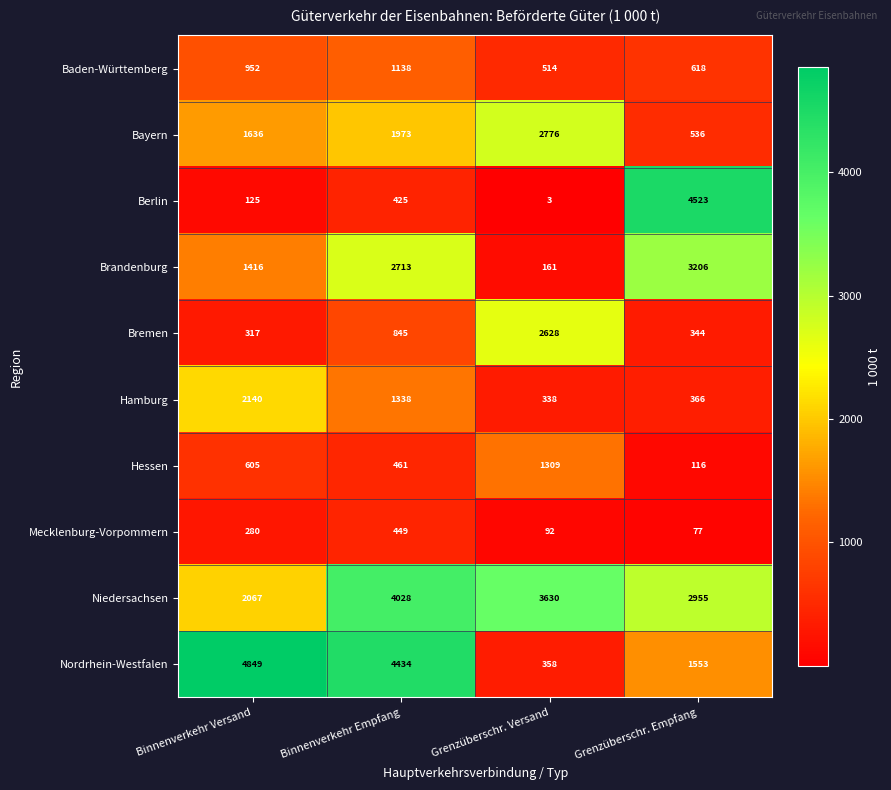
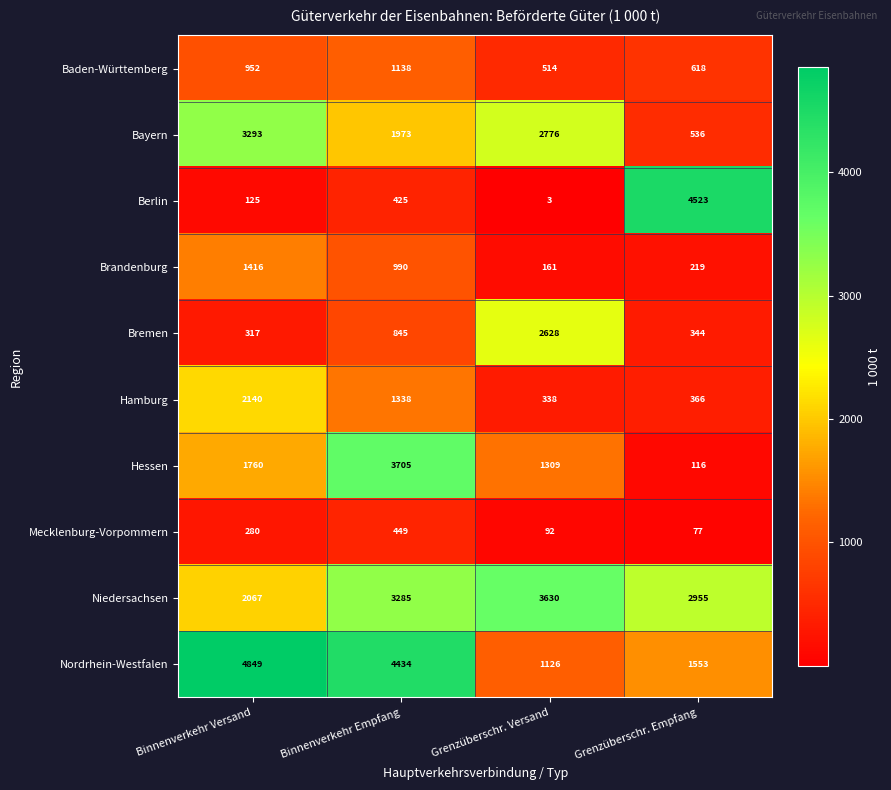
  {
    "Baden-Württemberg": {
      "Binnenverkehr Versand": 952,
      "Binnenverkehr Empfang": 1138,
      "Grenzüberschr. Versand": 514,
      "Grenzüberschr. Empfang": 618
    },
    "Bayern": {
-     "Binnenverkehr Versand": 1636,
+     "Binnenverkehr Versand": 3293,
      "Binnenverkehr Empfang": 1973,
      "Grenzüberschr. Versand": 2776,
      "Grenzüberschr. Empfang": 536
    },
    "Berlin": {
      "Binnenverkehr Versand": 125,
      "Binnenverkehr Empfang": 425,
      "Grenzüberschr. Versand": 3,
      "Grenzüberschr. Empfang": 4523
    },
    "Brandenburg": {
      "Binnenverkehr Versand": 1416,
-     "Binnenverkehr Empfang": 2713,
+     "Binnenverkehr Empfang": 990,
      "Grenzüberschr. Versand": 161,
-     "Grenzüberschr. Empfang": 3206
+     "Grenzüberschr. Empfang": 219
    },
    "Bremen": {
      "Binnenverkehr Versand": 317,
      "Binnenverkehr Empfang": 845,
      "Grenzüberschr. Versand": 2628,
      "Grenzüberschr. Empfang": 344
    },
    "Hamburg": {
      "Binnenverkehr Versand": 2140,
      "Binnenverkehr Empfang": 1338,
      "Grenzüberschr. Versand": 338,
      "Grenzüberschr. Empfang": 366
    },
    "Hessen": {
-     "Binnenverkehr Versand": 605,
-     "Binnenverkehr Empfang": 461,
+     "Binnenverkehr Versand": 1760,
+     "Binnenverkehr Empfang": 3705,
      "Grenzüberschr. Versand": 1309,
      "Grenzüberschr. Empfang": 116
    },
    "Mecklenburg-Vorpommern": {
      "Binnenverkehr Versand": 280,
      "Binnenverkehr Empfang": 449,
      "Grenzüberschr. Versand": 92,
      "Grenzüberschr. Empfang": 77
    },
    "Niedersachsen": {
      "Binnenverkehr Versand": 2067,
-     "Binnenverkehr Empfang": 4028,
+     "Binnenverkehr Empfang": 3285,
      "Grenzüberschr. Versand": 3630,
      "Grenzüberschr. Empfang": 2955
    },
    "Nordrhein-Westfalen": {
      "Binnenverkehr Versand": 4849,
      "Binnenverkehr Empfang": 4434,
-     "Grenzüberschr. Versand": 358,
+     "Grenzüberschr. Versand": 1126,
      "Grenzüberschr. Empfang": 1553
    }
  }
